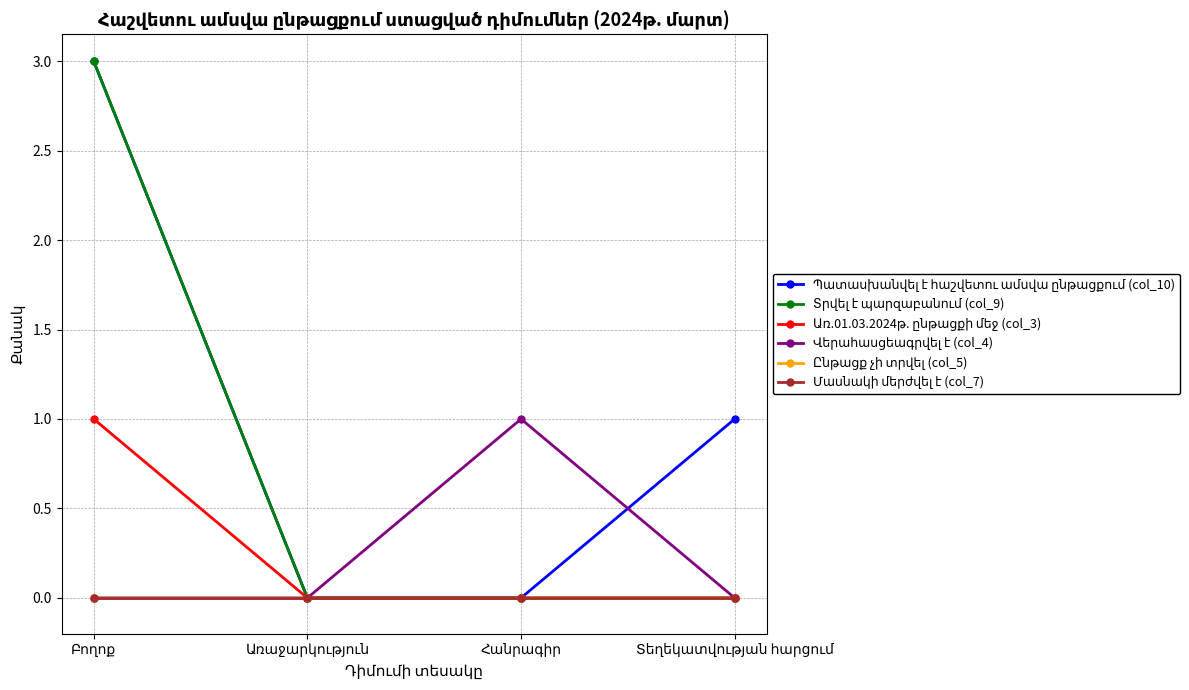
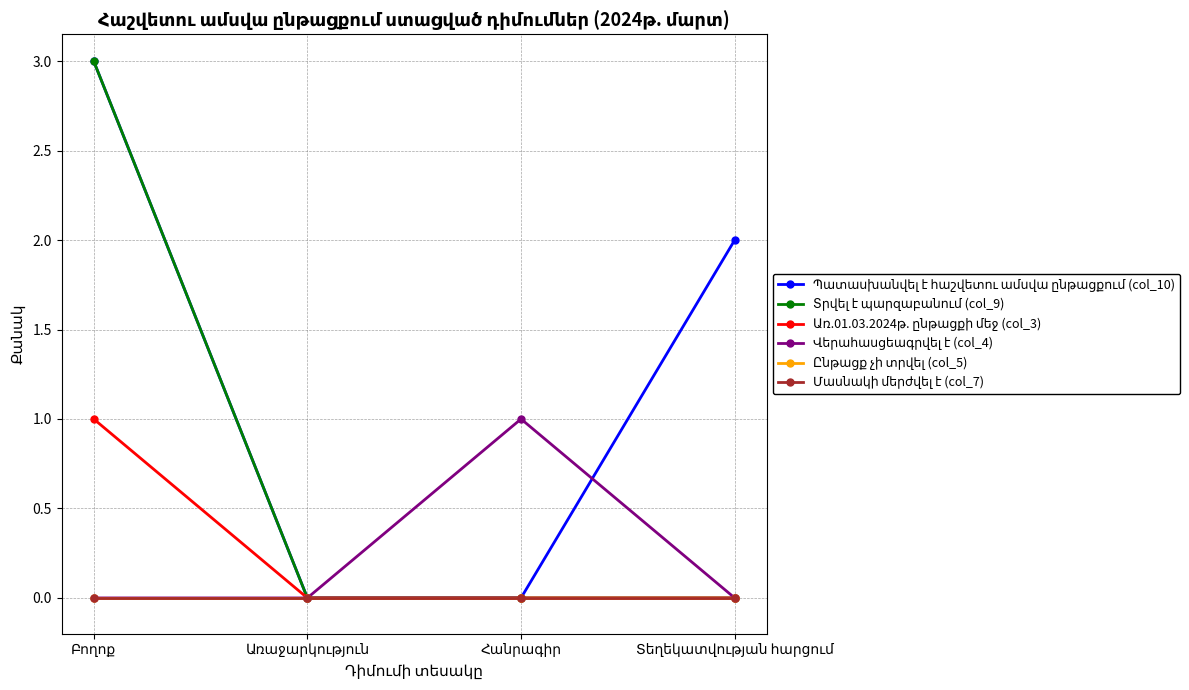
  {
    "Պատասխանվել է հաշվետու ամսվա ընթացքում (col_10)": {
-     "Տեղեկատվության հարցում": 1
+     "Տեղեկատվության հարցում": 2
    },
    "Առ.01.03.2024թ. ընթացքի մեջ (col_3)": {
      "Բողոք": 1
    },
    "Վերահասցեագրվել է (col_4)": {
      "Հանրագիր": 1
    }
  }
